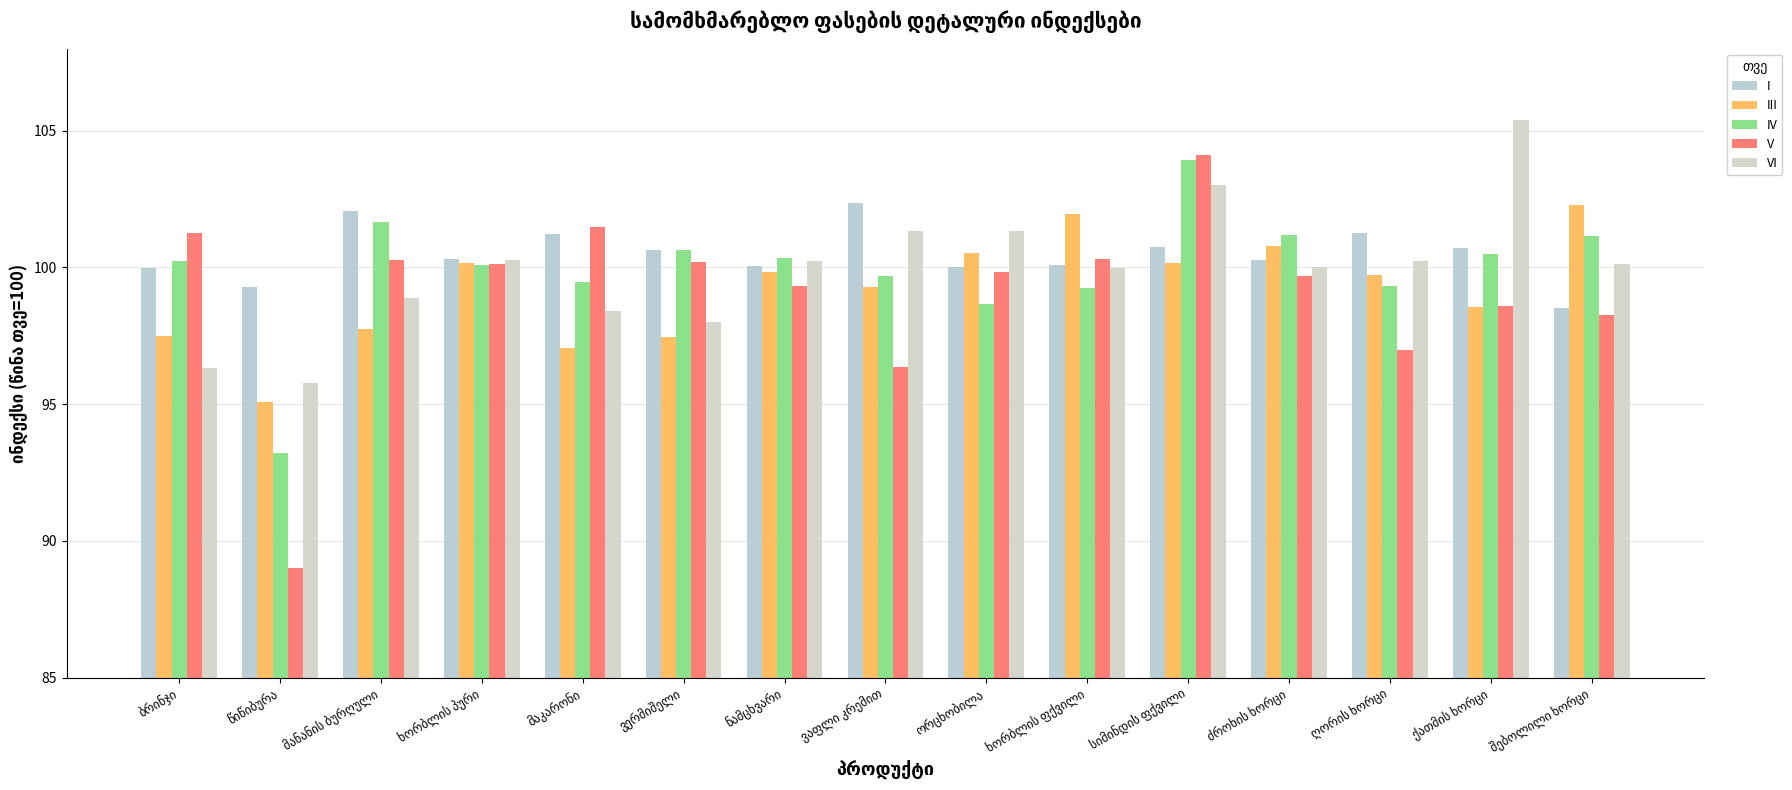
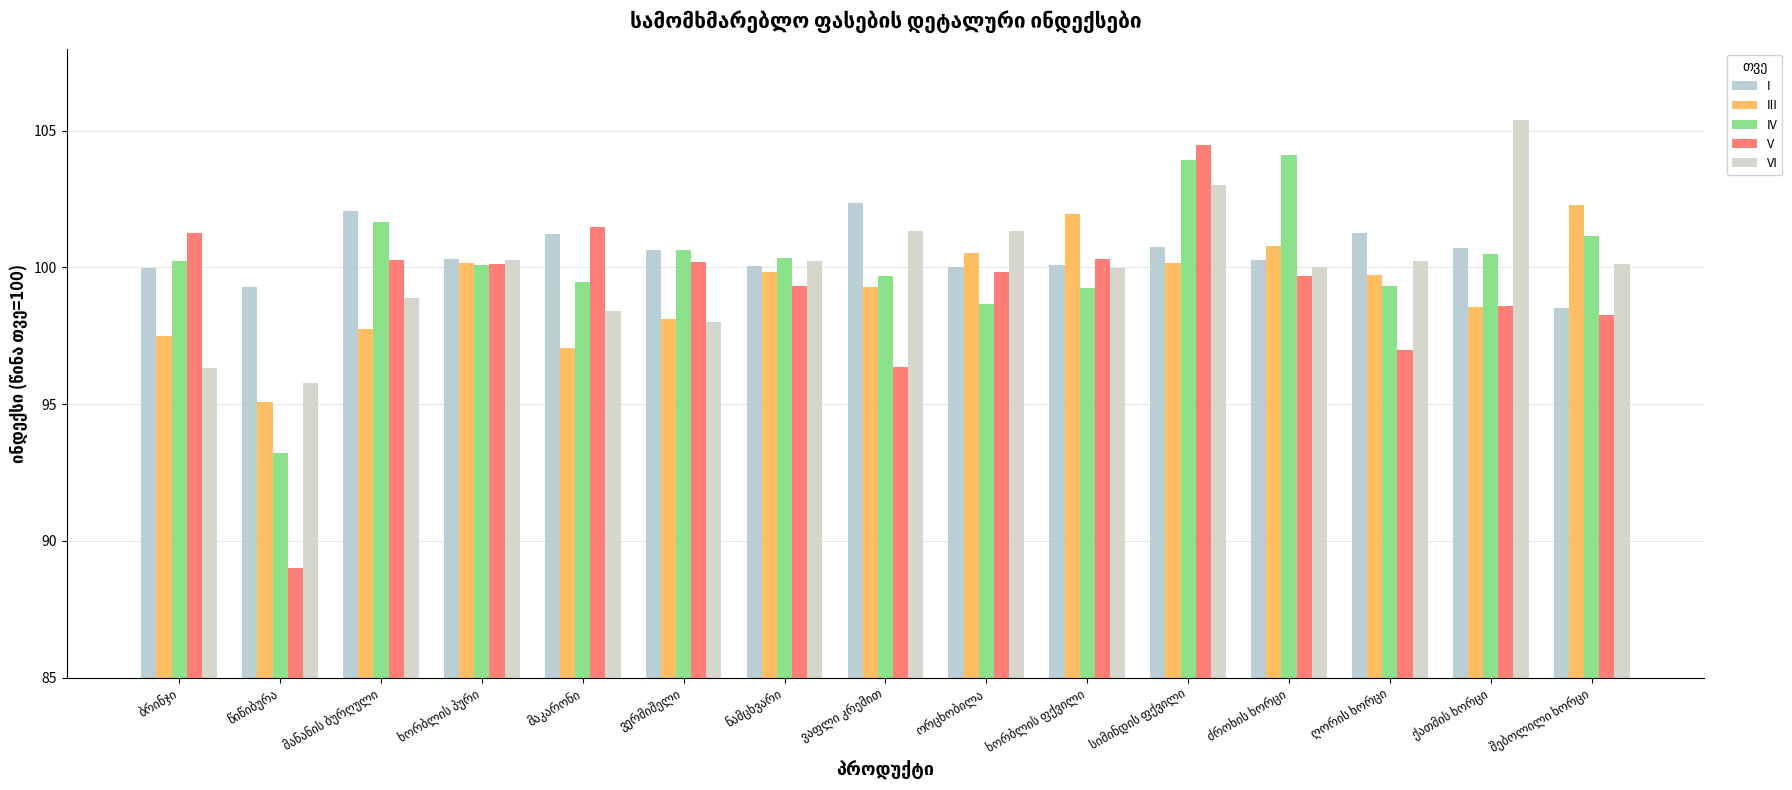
  {
    "III": {
      "ბრინჯი": 97.5,
      "წიწიბურა": 95.1,
      "მანანის ბურღული": 97.8,
      "ხორბლის პური": 100.1,
      "მაკარონი": 97.0,
-     "ვერმიშელი": 97.4,
+     "ვერმიშელი": 98.1,
      "ნამცხვარი": 99.8,
      "ვაფლი კრემით": 99.3,
      "ორცხობილა": 100.5,
      "ხორბლის ფქვილი": 102.0,
      "სიმინდის ფქვილი": 100.1,
      "ძროხის ხორცი": 100.8,
      "ღორის ხორცი": 99.7,
      "ქათმის ხორცი": 98.5,
      "შებოლილი ხორცი": 102.3
    },
    "IV": {
      "ბრინჯი": 100.2,
      "წიწიბურა": 93.2,
      "მანანის ბურღული": 101.7,
      "ხორბლის პური": 100.1,
      "მაკარონი": 99.5,
      "ვერმიშელი": 100.6,
      "ნამცხვარი": 100.3,
      "ვაფლი კრემით": 99.7,
      "ორცხობილა": 98.6,
      "ხორბლის ფქვილი": 99.3,
      "სიმინდის ფქვილი": 103.9,
-     "ძროხის ხორცი": 101.2,
+     "ძროხის ხორცი": 104.1,
      "ღორის ხორცი": 99.3,
      "ქათმის ხორცი": 100.5,
      "შებოლილი ხორცი": 101.2
    },
    "V": {
      "ბრინჯი": 101.3,
      "წიწიბურა": 89.0,
      "მანანის ბურღული": 100.3,
      "ხორბლის პური": 100.1,
      "მაკარონი": 101.5,
      "ვერმიშელი": 100.2,
      "ნამცხვარი": 99.3,
      "ვაფლი კრემით": 96.4,
      "ორცხობილა": 99.8,
      "ხორბლის ფქვილი": 100.3,
-     "სიმინდის ფქვილი": 104.1,
+     "სიმინდის ფქვილი": 104.5,
      "ძროხის ხორცი": 99.7,
      "ღორის ხორცი": 97.0,
      "ქათმის ხორცი": 98.6,
      "შებოლილი ხორცი": 98.3
    }
  }
